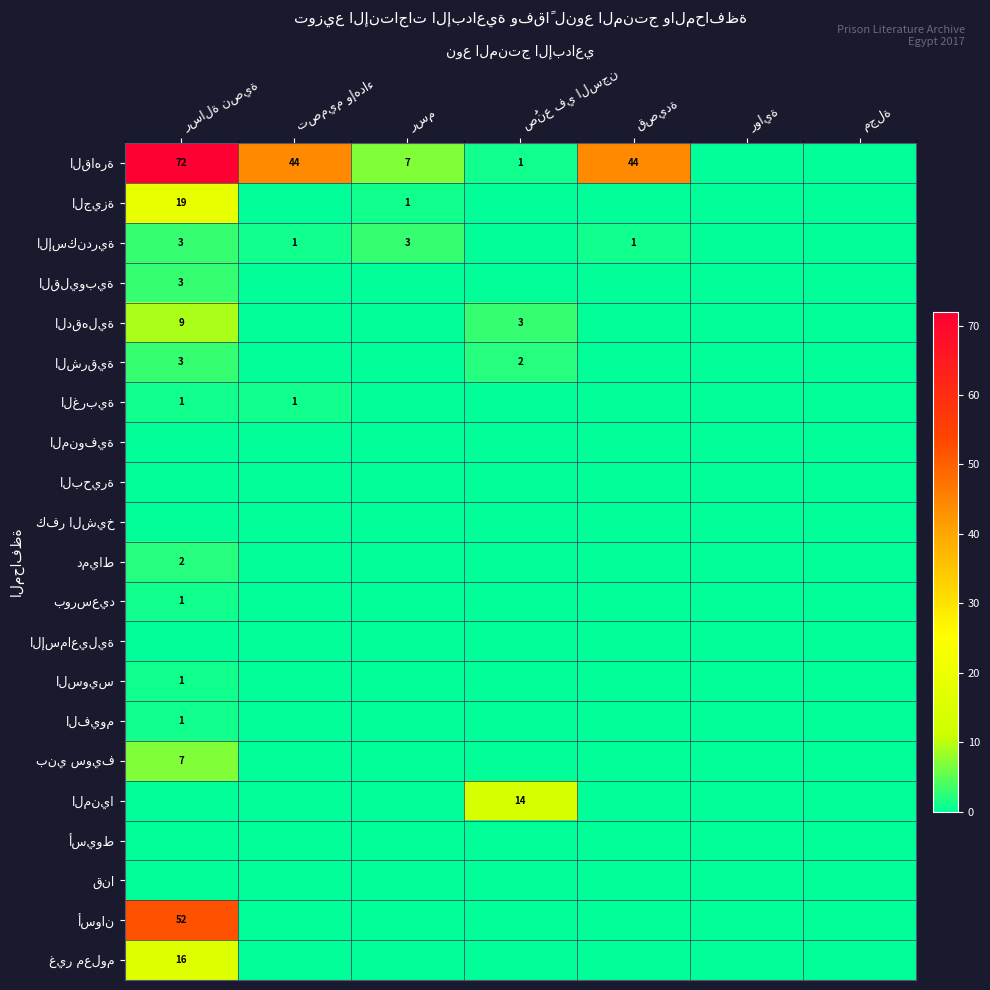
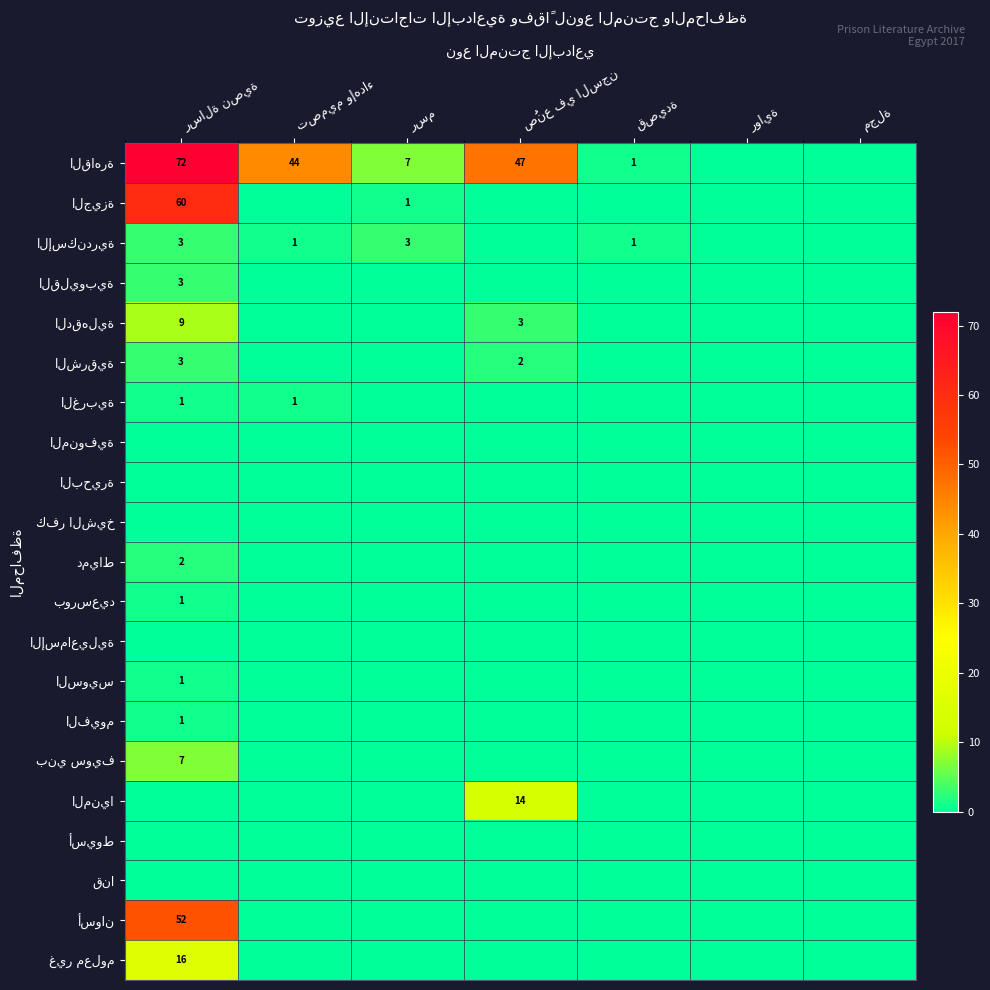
  {
    "القاهرة": {
      "رسالة نصية": 72,
      "تصميم وإهداء": 44,
      "رسم": 7,
-     "صُنع في السجن": 1,
-     "قصيدة": 44
+     "صُنع في السجن": 47,
+     "قصيدة": 1
    },
    "الجيزة": {
-     "رسالة نصية": 19,
+     "رسالة نصية": 60,
      "رسم": 1
    },
    "الإسكندرية": {
      "رسالة نصية": 3,
      "تصميم وإهداء": 1,
      "رسم": 3,
      "قصيدة": 1
    },
    "القليوبية": {
      "رسالة نصية": 3
    },
    "الدقهلية": {
      "رسالة نصية": 9,
      "صُنع في السجن": 3
    },
    "الشرقية": {
      "رسالة نصية": 3,
      "صُنع في السجن": 2
    },
    "الغربية": {
      "رسالة نصية": 1,
      "تصميم وإهداء": 1
    },
    "دمياط": {
      "رسالة نصية": 2
    },
    "بورسعيد": {
      "رسالة نصية": 1
    },
    "السويس": {
      "رسالة نصية": 1
    },
    "الفيوم": {
      "رسالة نصية": 1
    },
    "بني سويف": {
      "رسالة نصية": 7
    },
    "المنيا": {
      "صُنع في السجن": 14
    },
    "أسوان": {
      "رسالة نصية": 52
    },
    "غير معلوم": {
      "رسالة نصية": 16
    }
  }
